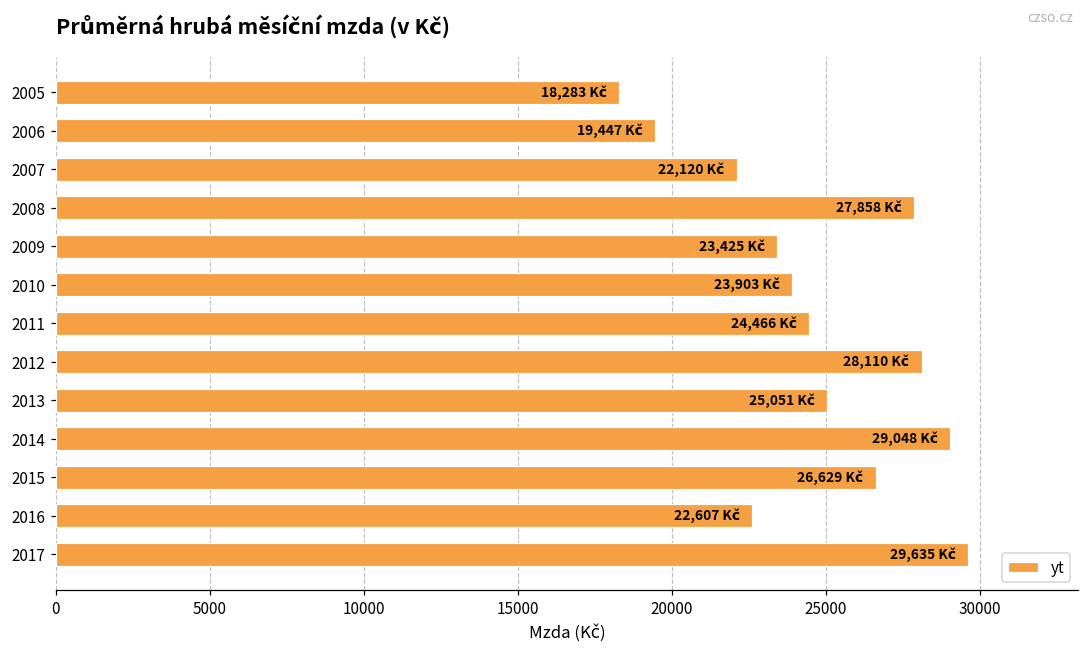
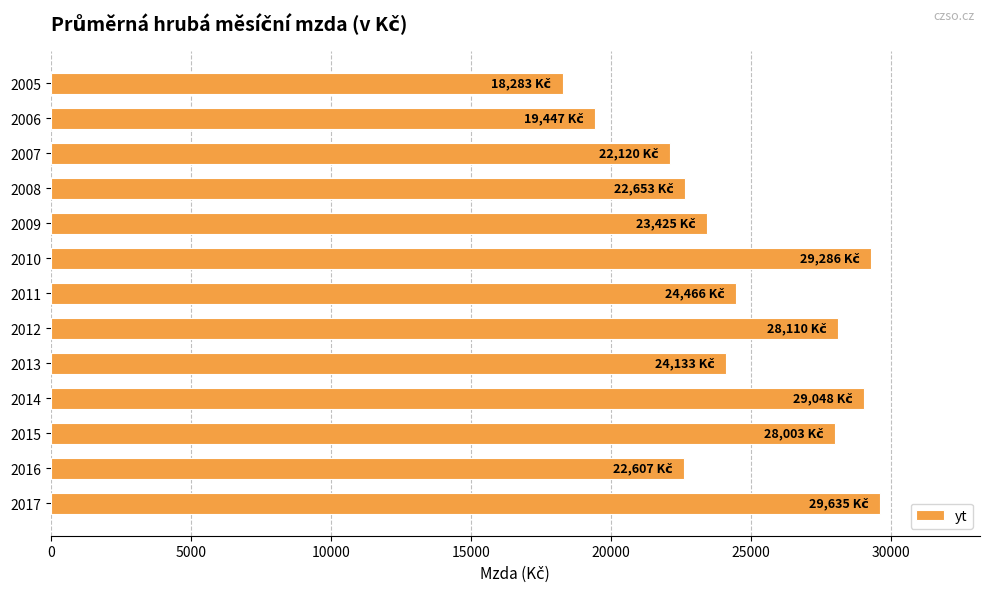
  {
    "2005": "18,283",
    "2006": "19,447",
    "2007": "22,120",
-   "2008": "27,858",
+   "2008": "22,653",
    "2009": "23,425",
-   "2010": "23,903",
+   "2010": "29,286",
    "2011": "24,466",
    "2012": "28,110",
-   "2013": "25,051",
+   "2013": "24,133",
    "2014": "29,048",
-   "2015": "26,629",
+   "2015": "28,003",
    "2016": "22,607",
    "2017": "29,635"
  }
